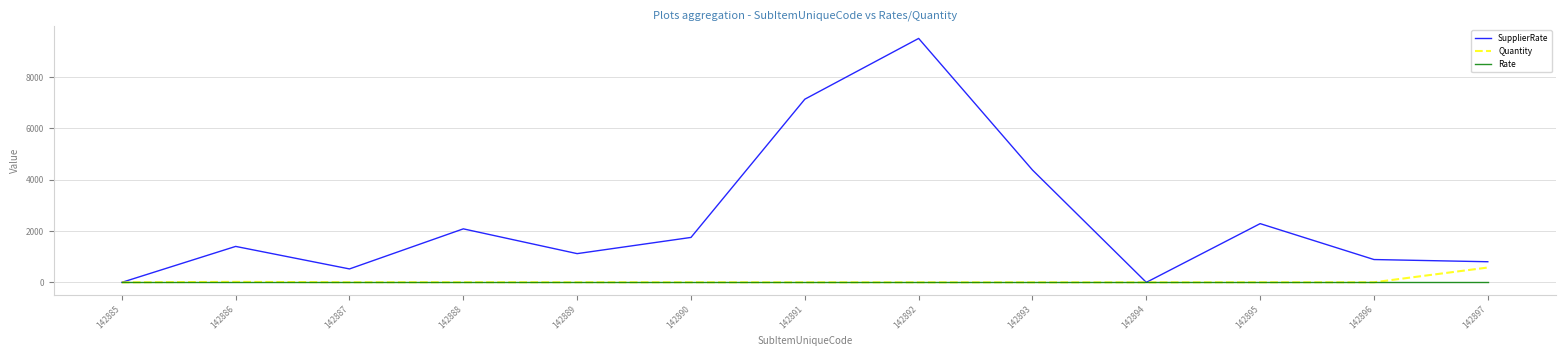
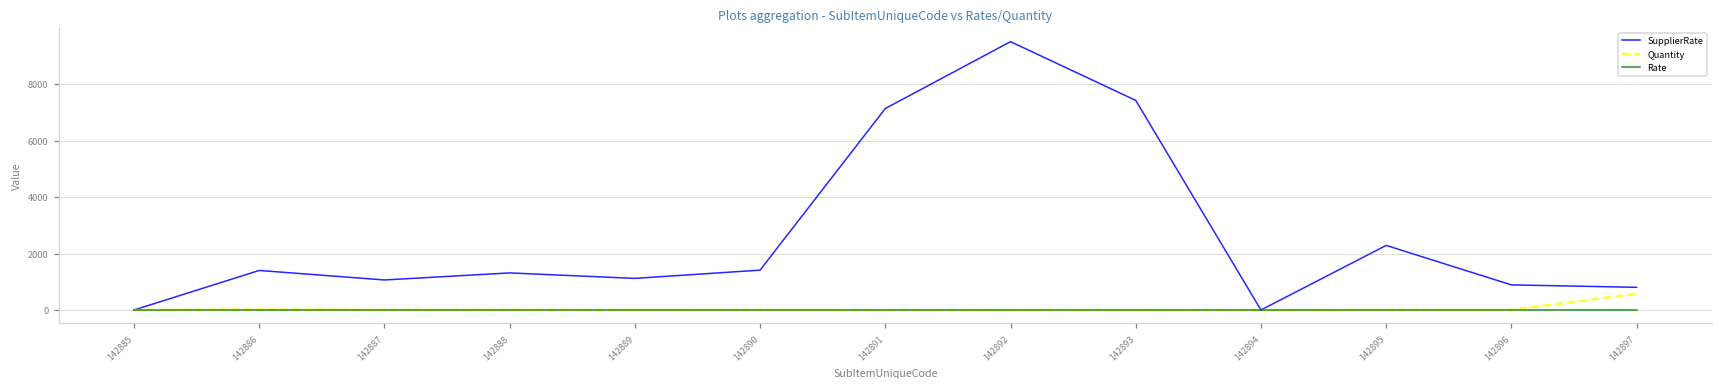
  {
    "SupplierRate": {
      "142886": 1400,
-     "142887": 500,
-     "142888": 2100,
+     "142887": 1100,
+     "142888": 1300,
      "142889": 1100,
-     "142890": 1800,
+     "142890": 1400,
      "142891": 7100,
      "142892": 9500,
-     "142893": 4400,
+     "142893": 7400,
      "142895": 2300,
      "142896": 900,
      "142897": 800
    },
    "Quantity": {
      "142897": 600
    },
    "Rate": {
      "142897": 0
    }
  }
